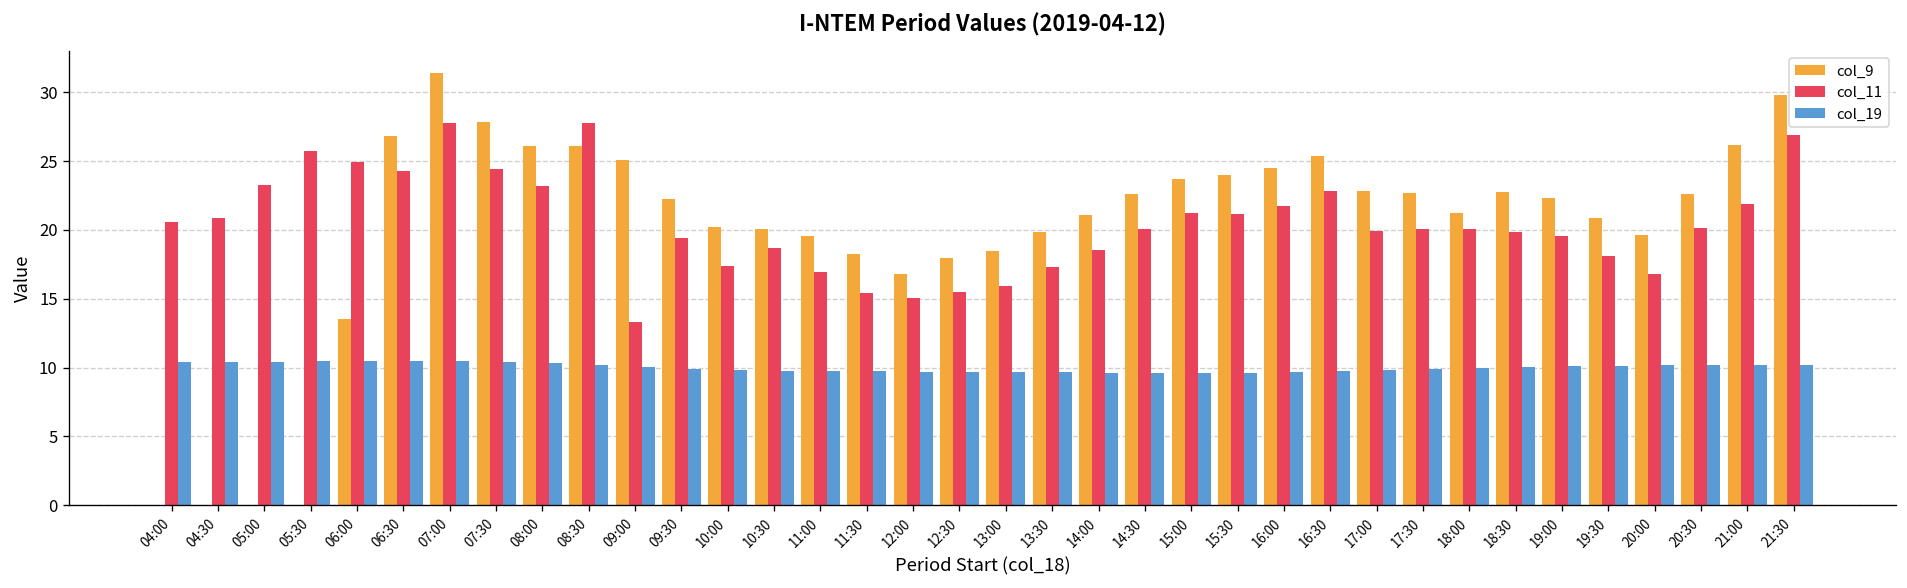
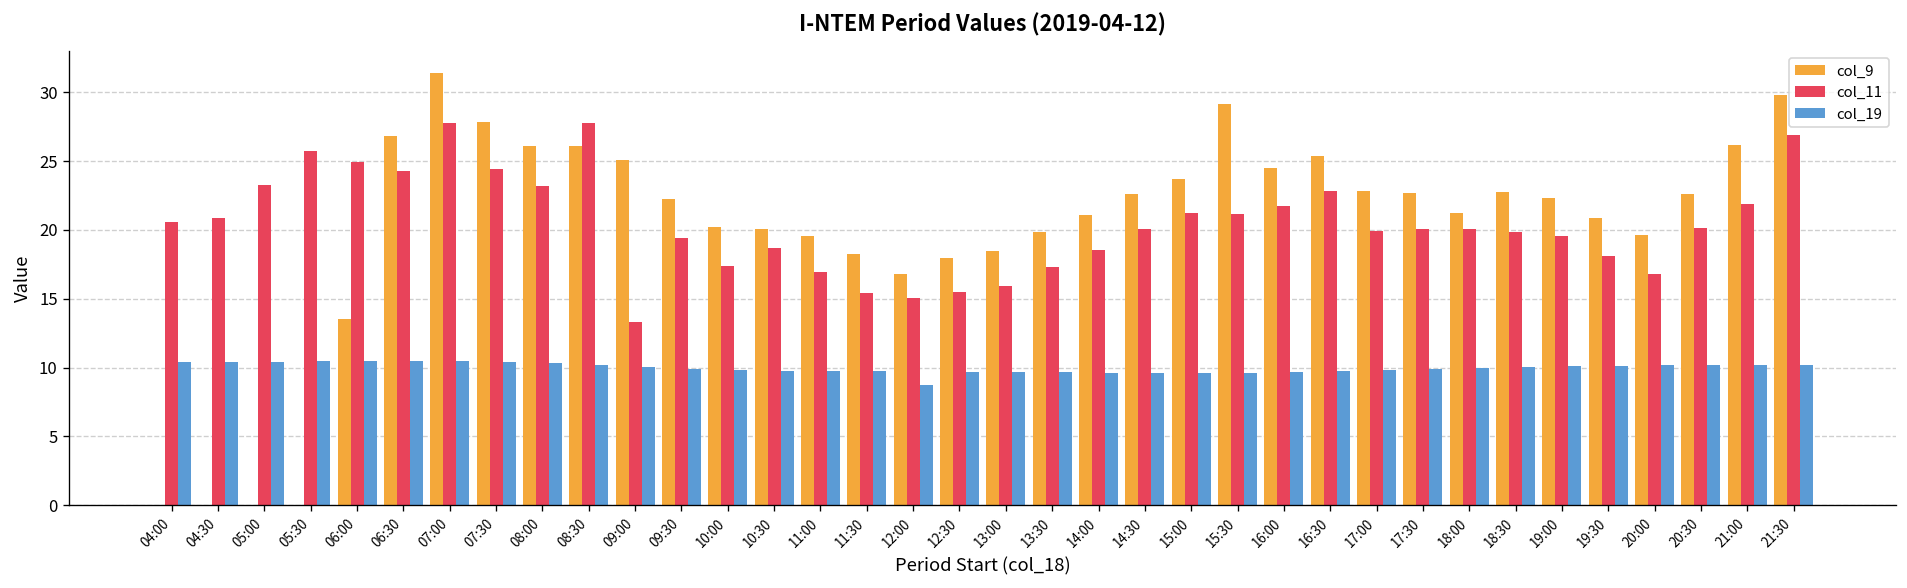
  {
    "col_9": {
      "04:00": 0.0,
      "04:30": 0.0,
      "05:00": 0.0,
      "05:30": 0.0,
      "06:00": 13.5,
      "06:30": 26.8,
      "07:00": 31.4,
      "07:30": 27.9,
      "08:00": 26.1,
      "08:30": 26.1,
      "09:00": 25.1,
      "09:30": 22.2,
      "10:00": 20.2,
      "10:30": 20.1,
      "11:00": 19.6,
      "11:30": 18.3,
      "12:00": 16.8,
      "12:30": 17.9,
      "13:00": 18.5,
      "13:30": 19.9,
      "14:00": 21.1,
      "14:30": 22.6,
      "15:00": 23.7,
-     "15:30": 24.0,
+     "15:30": 29.1,
      "16:00": 24.5,
      "16:30": 25.4,
      "17:00": 22.8,
      "17:30": 22.7,
      "18:00": 21.2,
      "18:30": 22.7,
      "19:00": 22.3,
      "19:30": 20.9,
      "20:00": 19.7,
      "20:30": 22.6,
      "21:00": 26.2,
      "21:30": 29.8
    },
    "col_11": {
      "04:00": 20.6,
      "04:30": 20.9,
      "05:00": 23.3,
      "05:30": 25.7,
      "06:00": 24.9,
      "06:30": 24.3,
      "07:00": 27.8,
      "07:30": 24.5,
      "08:00": 23.2,
      "08:30": 27.7,
      "09:00": 13.3,
      "09:30": 19.4,
      "10:00": 17.4,
      "10:30": 18.7,
      "11:00": 17.0,
      "11:30": 15.4,
      "12:00": 15.0,
      "12:30": 15.5,
      "13:00": 15.9,
      "13:30": 17.3,
      "14:00": 18.5,
      "14:30": 20.1,
      "15:00": 21.2,
      "15:30": 21.1,
      "16:00": 21.7,
      "16:30": 22.8,
      "17:00": 19.9,
      "17:30": 20.1,
      "18:00": 20.0,
      "18:30": 19.9,
      "19:00": 19.5,
      "19:30": 18.1,
      "20:00": 16.8,
      "20:30": 20.1,
      "21:00": 21.9,
      "21:30": 26.9
    },
    "col_19": {
      "04:00": 10.4,
      "04:30": 10.4,
      "05:00": 10.4,
      "05:30": 10.4,
      "06:00": 10.5,
      "06:30": 10.5,
      "07:00": 10.5,
      "07:30": 10.4,
      "08:00": 10.4,
      "08:30": 10.2,
      "09:00": 10.0,
      "09:30": 9.9,
      "10:00": 9.8,
      "10:30": 9.8,
      "11:00": 9.7,
      "11:30": 9.7,
-     "12:00": 9.7,
+     "12:00": 8.8,
      "12:30": 9.7,
      "13:00": 9.7,
      "13:30": 9.7,
      "14:00": 9.6,
      "14:30": 9.6,
      "15:00": 9.6,
      "15:30": 9.6,
      "16:00": 9.7,
      "16:30": 9.8,
      "17:00": 9.8,
      "17:30": 9.9,
      "18:00": 9.9,
      "18:30": 10.0,
      "19:00": 10.1,
      "19:30": 10.1,
      "20:00": 10.2,
      "20:30": 10.2,
      "21:00": 10.2,
      "21:30": 10.2
    }
  }
